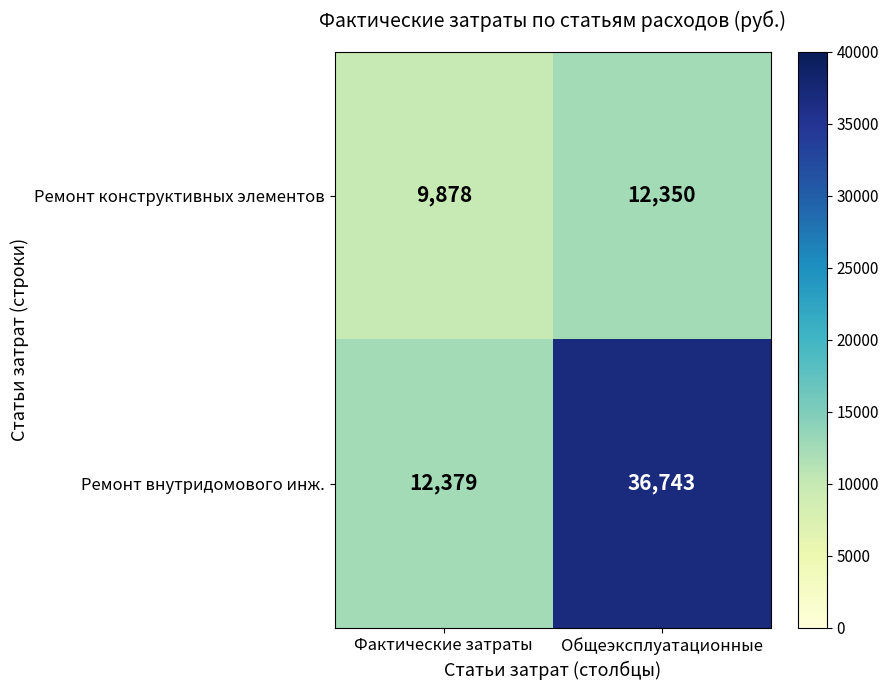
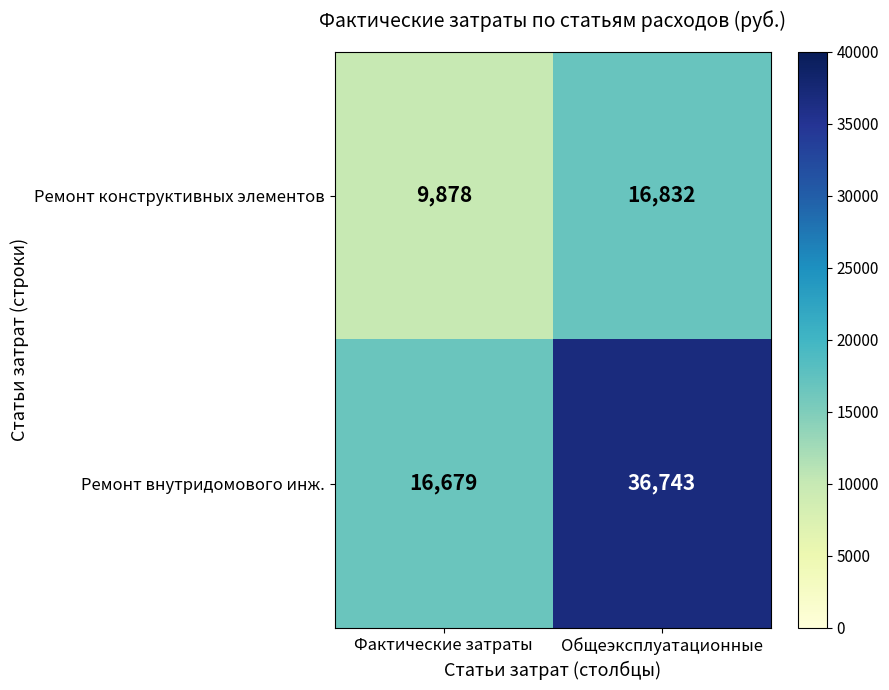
  {
    "Ремонт конструктивных элементов": {
      "Фактические затраты": "9,878",
-     "Общеэксплуатационные": "12,350"
+     "Общеэксплуатационные": "16,832"
    },
    "Ремонт внутридомового инж.": {
-     "Фактические затраты": "12,379",
+     "Фактические затраты": "16,679",
      "Общеэксплуатационные": "36,743"
    }
  }
